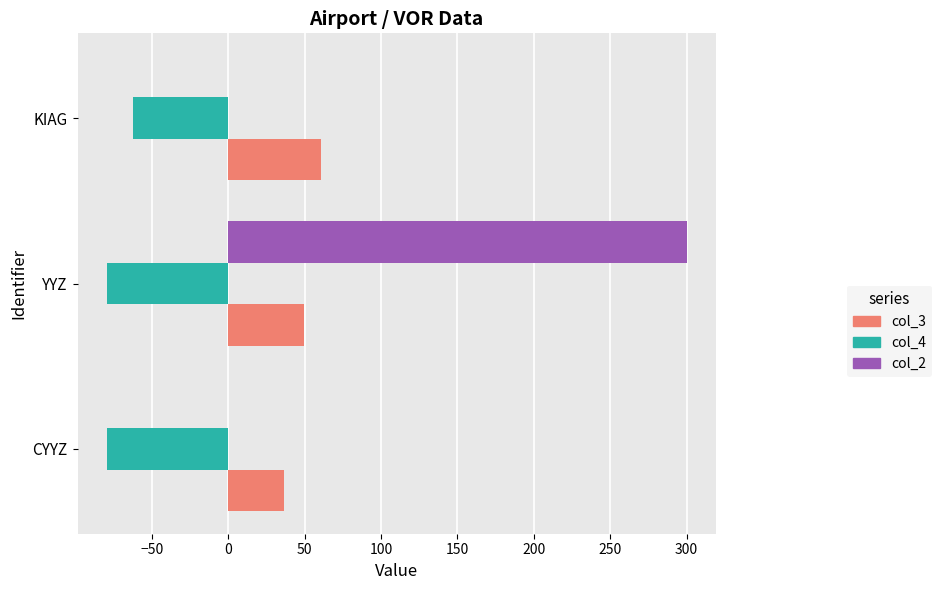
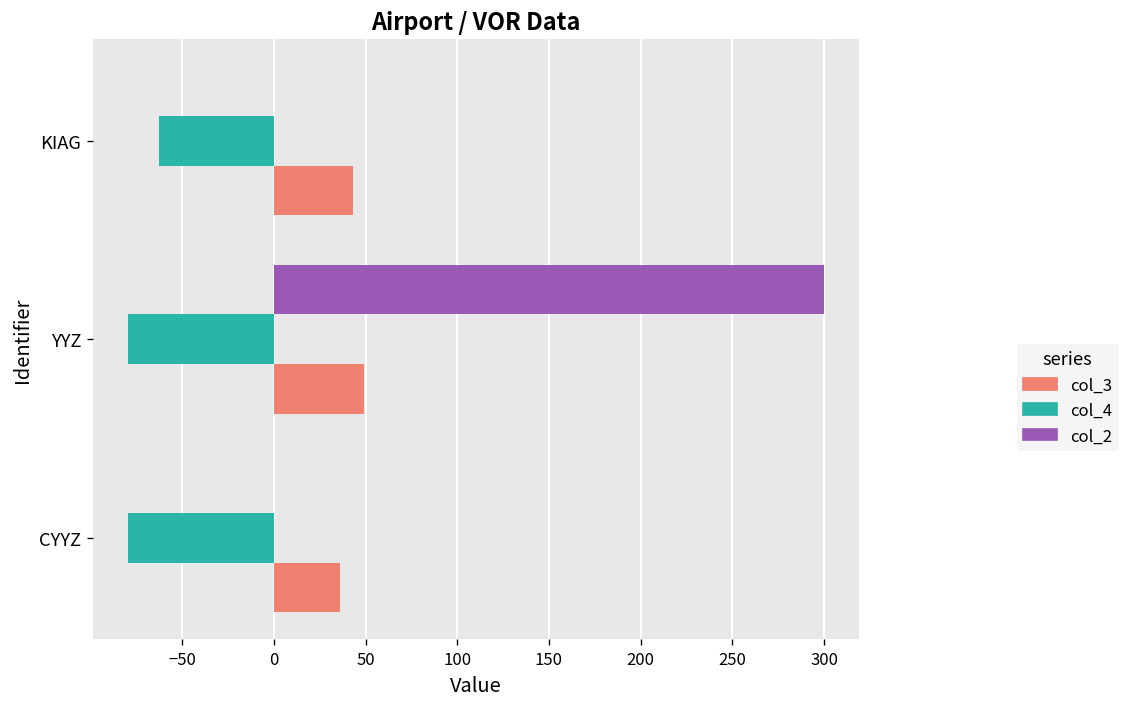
  {
    "col_3": {
-     "KIAG": 61,
+     "KIAG": 43,
      "YYZ": 49,
      "CYYZ": 36
    },
    "col_4": {
      "KIAG": -63,
      "YYZ": -80,
      "CYYZ": -80
    },
    "col_2": {
      "KIAG": 0,
      "YYZ": 300,
      "CYYZ": 0
    }
  }
